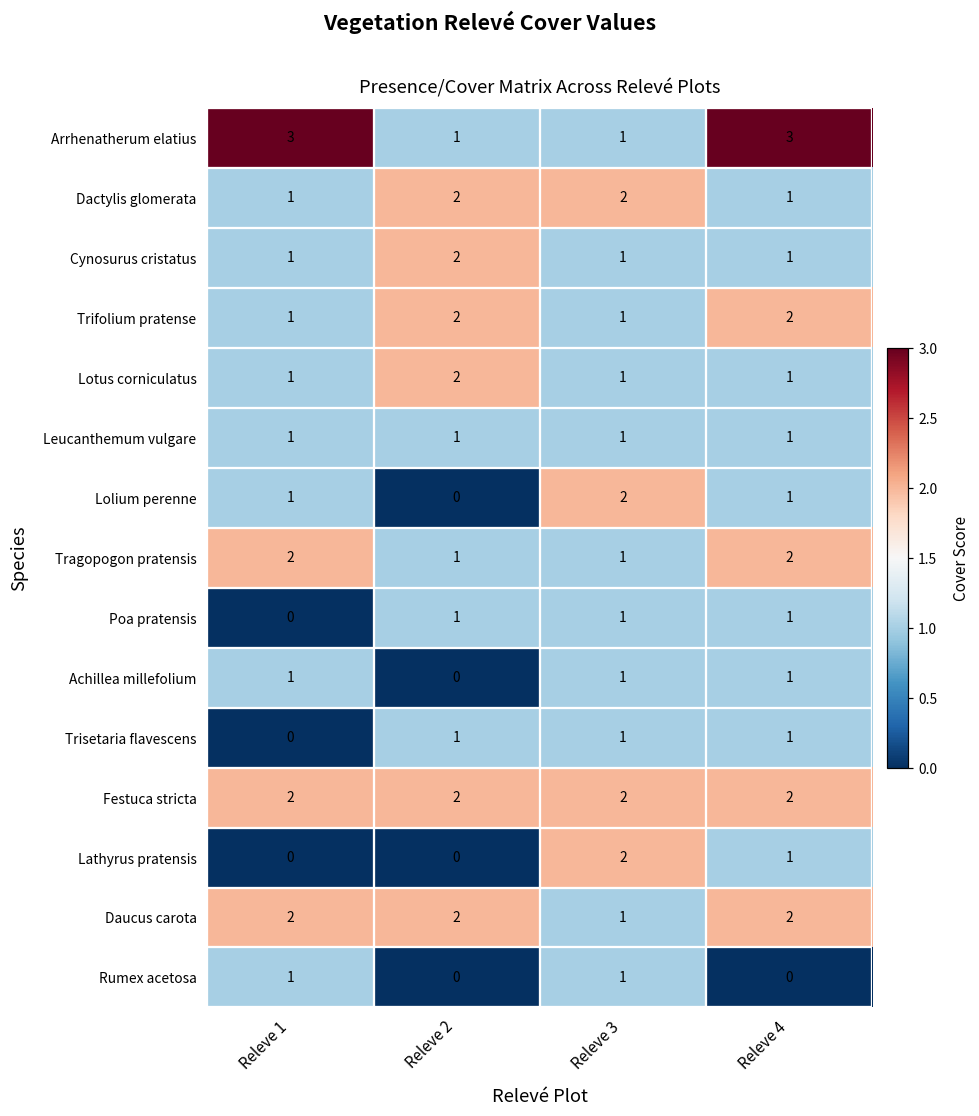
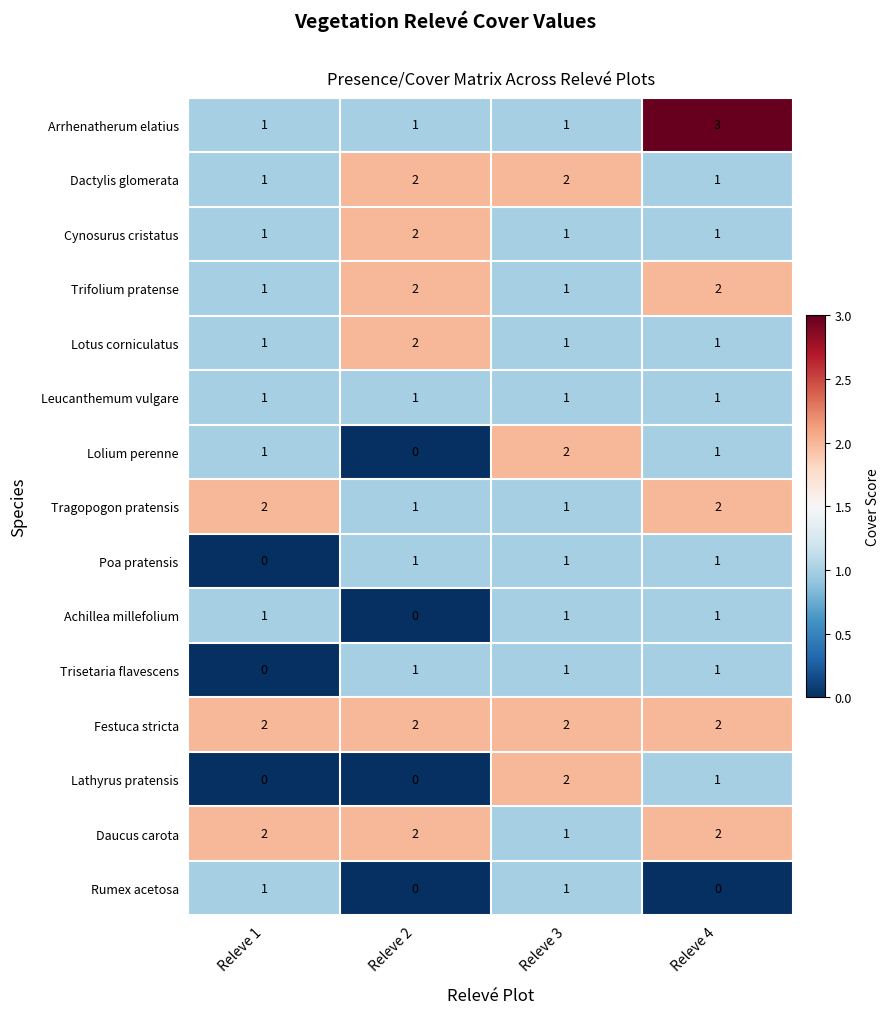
  {
    "Arrhenatherum elatius": {
-     "Releve 1": 3,
+     "Releve 1": 1,
      "Releve 2": 1,
      "Releve 3": 1,
      "Releve 4": 3
    },
    "Dactylis glomerata": {
      "Releve 1": 1,
      "Releve 2": 2,
      "Releve 3": 2,
      "Releve 4": 1
    },
    "Cynosurus cristatus": {
      "Releve 1": 1,
      "Releve 2": 2,
      "Releve 3": 1,
      "Releve 4": 1
    },
    "Trifolium pratense": {
      "Releve 1": 1,
      "Releve 2": 2,
      "Releve 3": 1,
      "Releve 4": 2
    },
    "Lotus corniculatus": {
      "Releve 1": 1,
      "Releve 2": 2,
      "Releve 3": 1,
      "Releve 4": 1
    },
    "Leucanthemum vulgare": {
      "Releve 1": 1,
      "Releve 2": 1,
      "Releve 3": 1,
      "Releve 4": 1
    },
    "Lolium perenne": {
      "Releve 1": 1,
      "Releve 2": 0,
      "Releve 3": 2,
      "Releve 4": 1
    },
    "Tragopogon pratensis": {
      "Releve 1": 2,
      "Releve 2": 1,
      "Releve 3": 1,
      "Releve 4": 2
    },
    "Poa pratensis": {
      "Releve 1": 0,
      "Releve 2": 1,
      "Releve 3": 1,
      "Releve 4": 1
    },
    "Achillea millefolium": {
      "Releve 1": 1,
      "Releve 2": 0,
      "Releve 3": 1,
      "Releve 4": 1
    },
    "Trisetaria flavescens": {
      "Releve 1": 0,
      "Releve 2": 1,
      "Releve 3": 1,
      "Releve 4": 1
    },
    "Festuca stricta": {
      "Releve 1": 2,
      "Releve 2": 2,
      "Releve 3": 2,
      "Releve 4": 2
    },
    "Lathyrus pratensis": {
      "Releve 1": 0,
      "Releve 2": 0,
      "Releve 3": 2,
      "Releve 4": 1
    },
    "Daucus carota": {
      "Releve 1": 2,
      "Releve 2": 2,
      "Releve 3": 1,
      "Releve 4": 2
    },
    "Rumex acetosa": {
      "Releve 1": 1,
      "Releve 2": 0,
      "Releve 3": 1,
      "Releve 4": 0
    }
  }
